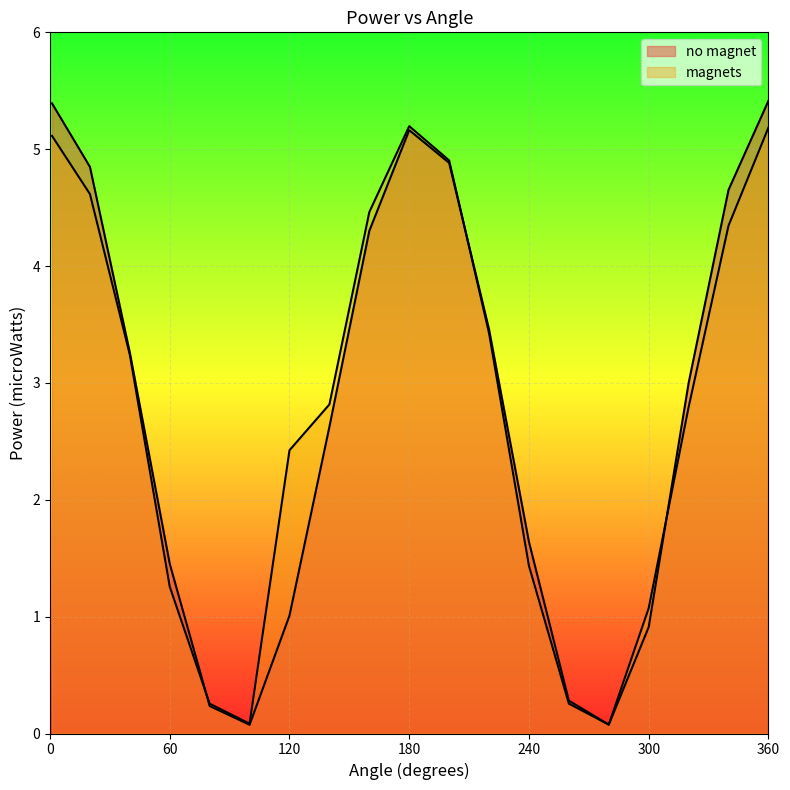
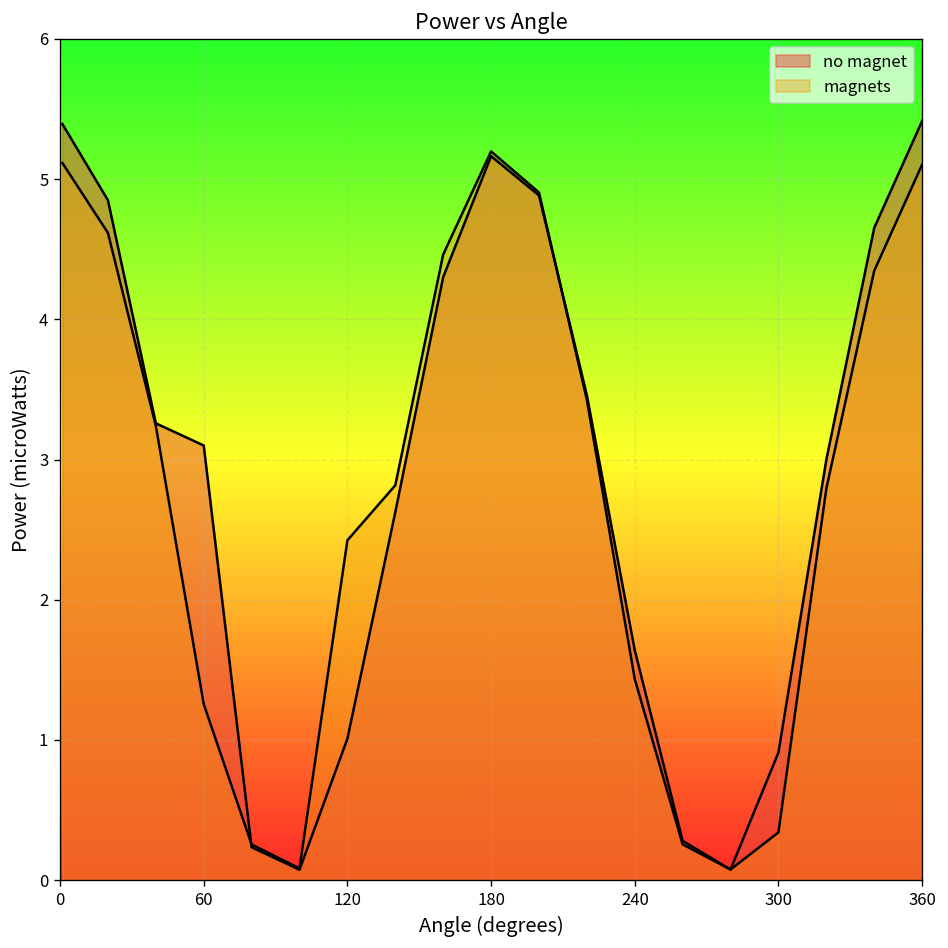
  {
    "no magnet": {
-     "60": 1.45,
+     "60": 3.10,
      "120": 1.01,
      "180": 5.16,
      "240": 1.64,
      "300": 0.91,
      "360": 5.41
    },
    "magnets": {
      "60": 1.26,
      "120": 2.42,
      "180": 5.20,
      "240": 1.43,
-     "300": 1.07,
-     "360": 5.19
+     "300": 0.34,
+     "360": 5.10
    }
  }
